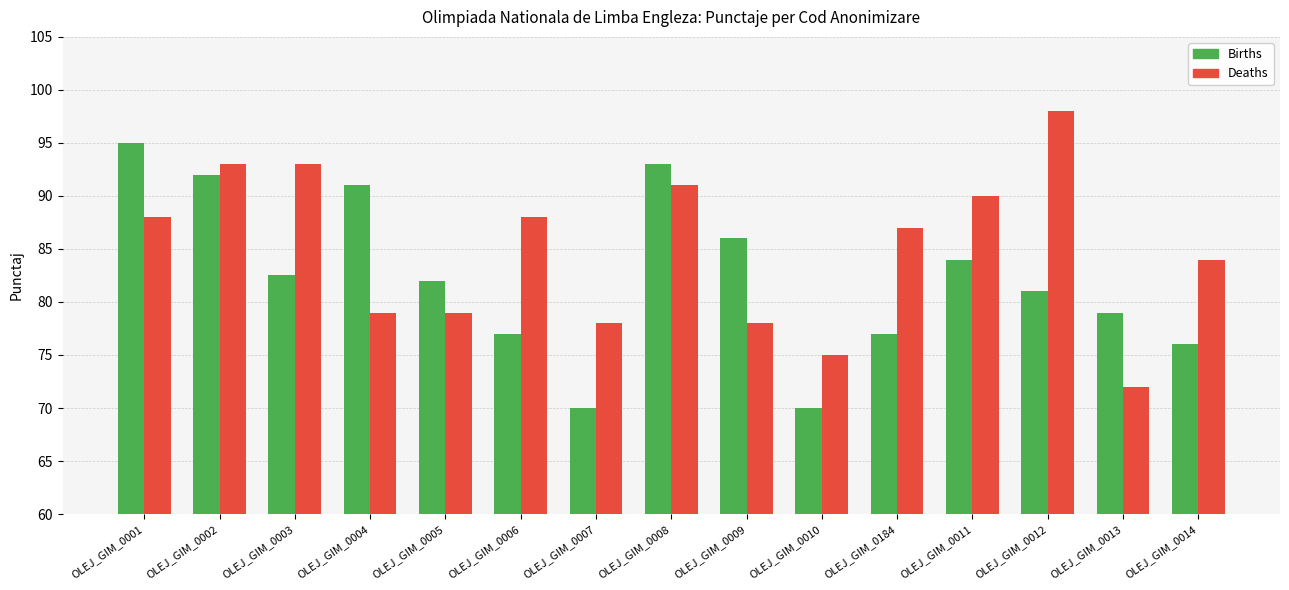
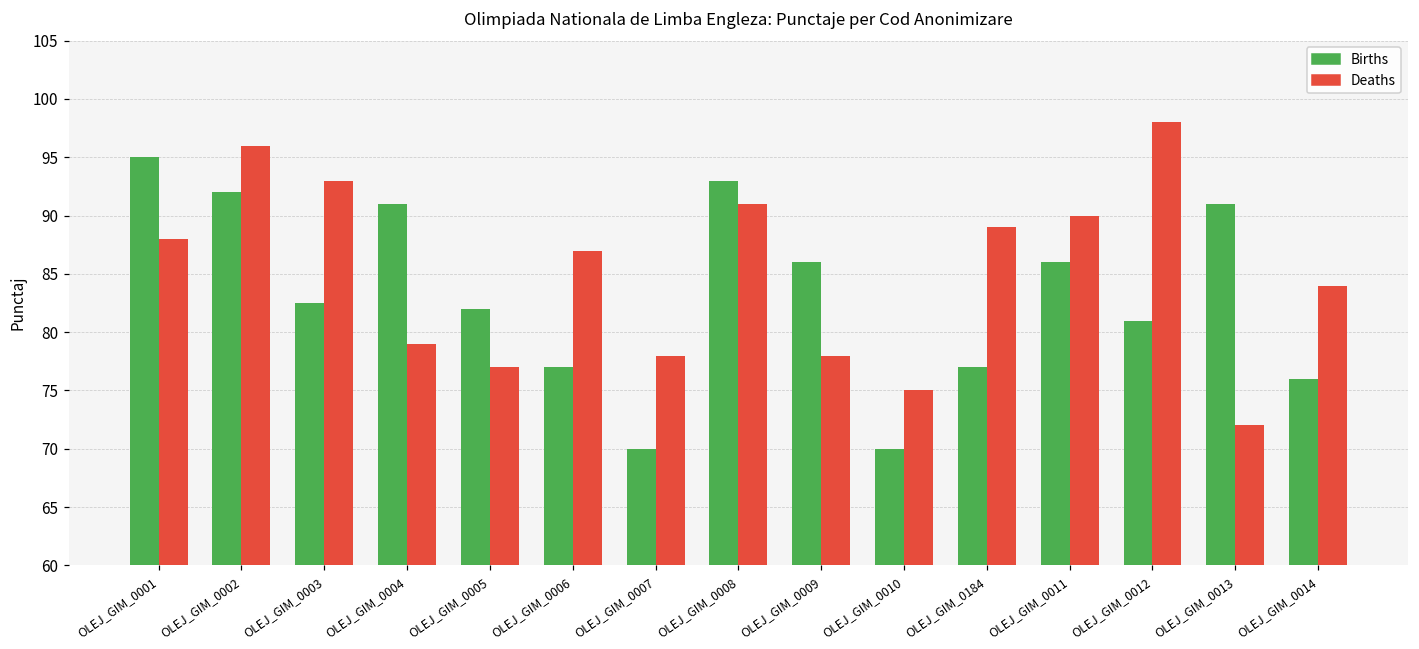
  {
    "Births": {
      "OLEJ_GIM_0001": 95,
      "OLEJ_GIM_0002": 92,
      "OLEJ_GIM_0003": 82.5,
      "OLEJ_GIM_0004": 91,
      "OLEJ_GIM_0005": 82,
      "OLEJ_GIM_0006": 77,
      "OLEJ_GIM_0007": 70,
      "OLEJ_GIM_0008": 93,
      "OLEJ_GIM_0009": 86,
      "OLEJ_GIM_0010": 70,
      "OLEJ_GIM_0184": 77,
-     "OLEJ_GIM_0011": 84,
+     "OLEJ_GIM_0011": 86,
      "OLEJ_GIM_0012": 81,
-     "OLEJ_GIM_0013": 79,
+     "OLEJ_GIM_0013": 91,
      "OLEJ_GIM_0014": 76
    },
    "Deaths": {
      "OLEJ_GIM_0001": 88,
-     "OLEJ_GIM_0002": 93,
+     "OLEJ_GIM_0002": 96,
      "OLEJ_GIM_0003": 93,
      "OLEJ_GIM_0004": 79,
-     "OLEJ_GIM_0005": 79,
-     "OLEJ_GIM_0006": 88,
+     "OLEJ_GIM_0005": 77,
+     "OLEJ_GIM_0006": 87,
      "OLEJ_GIM_0007": 78,
      "OLEJ_GIM_0008": 91,
      "OLEJ_GIM_0009": 78,
      "OLEJ_GIM_0010": 75,
-     "OLEJ_GIM_0184": 87,
+     "OLEJ_GIM_0184": 89,
      "OLEJ_GIM_0011": 90,
      "OLEJ_GIM_0012": 98,
      "OLEJ_GIM_0013": 72,
      "OLEJ_GIM_0014": 84
    }
  }
